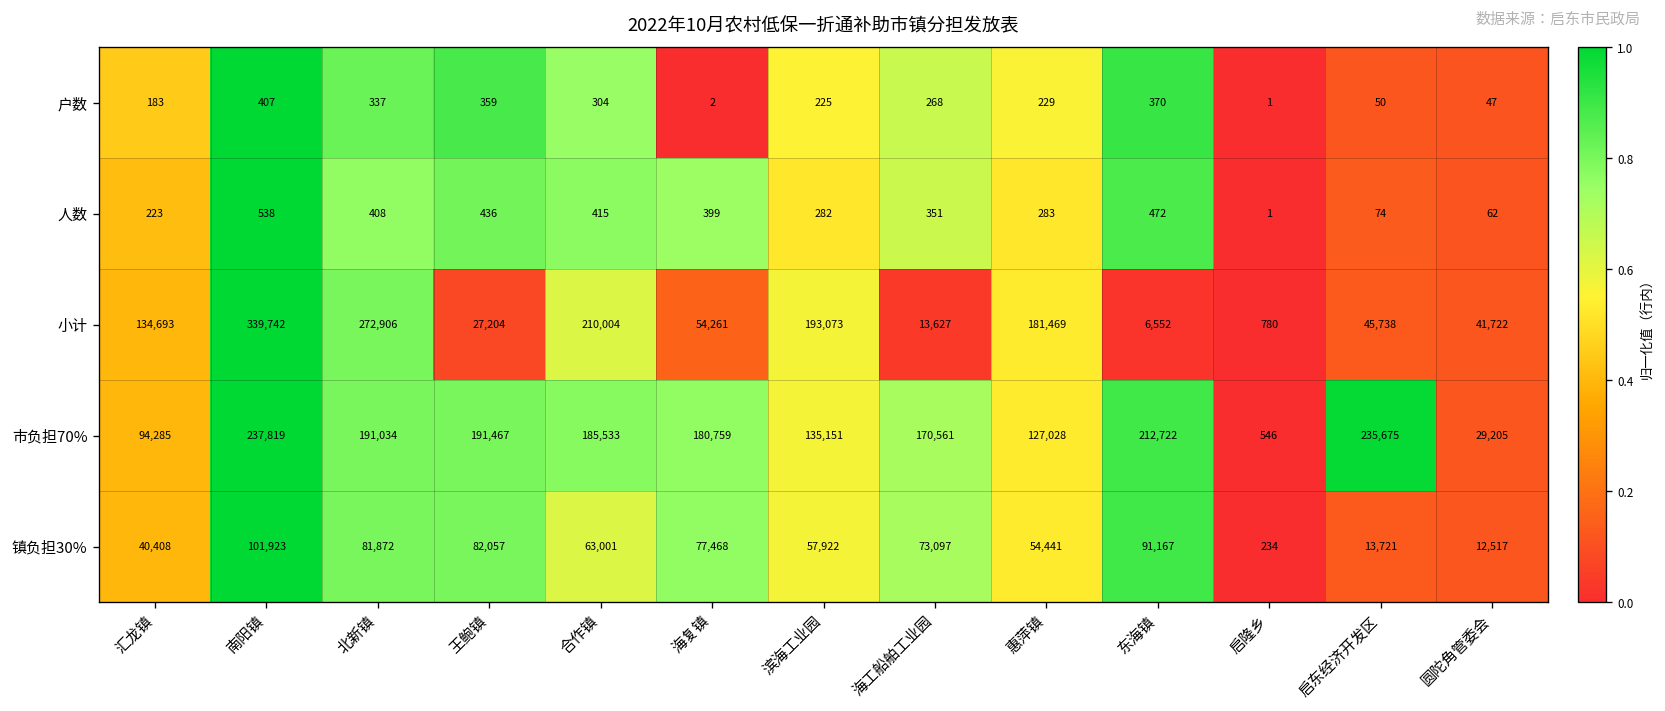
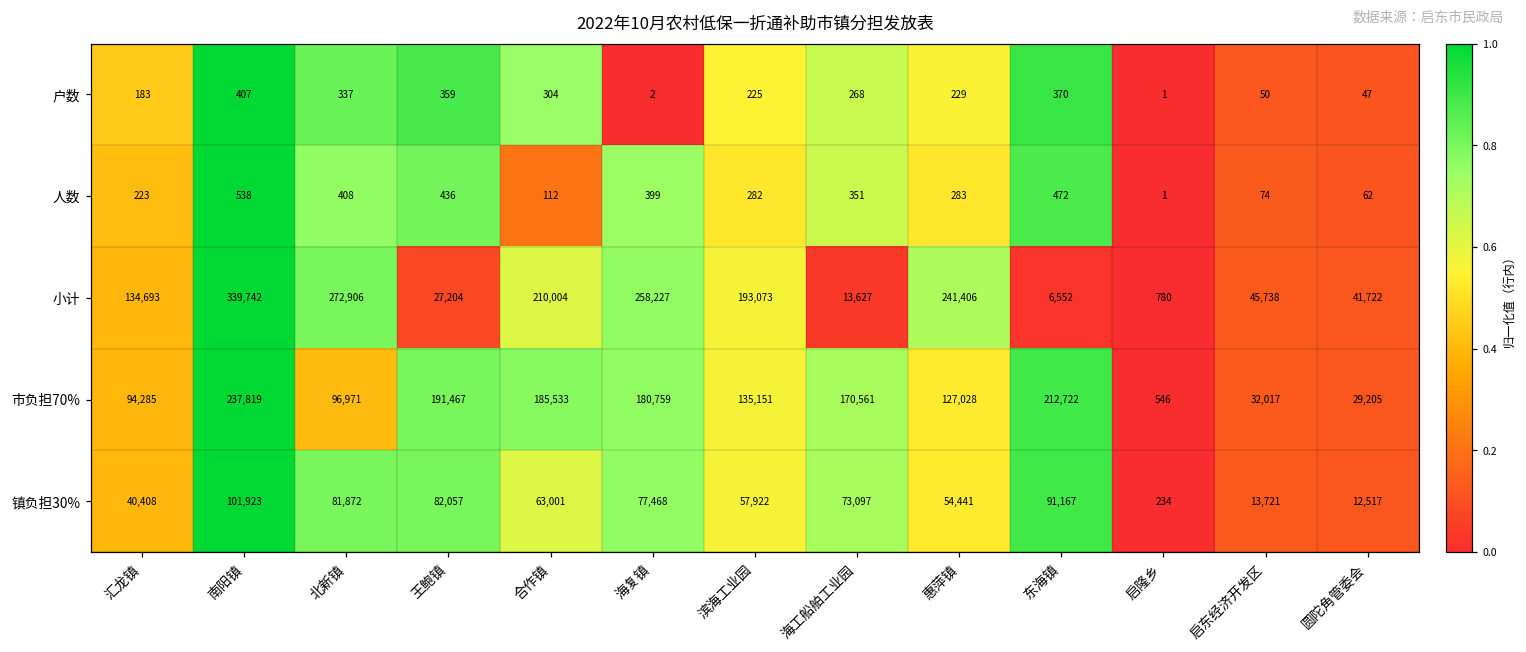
  {
    "户数": {
      "汇龙镇": "183",
      "南阳镇": "407",
      "北新镇": "337",
      "王鲍镇": "359",
      "合作镇": "304",
      "海复镇": "2",
      "滨海工业园": "225",
      "海工船舶工业园": "268",
      "惠萍镇": "229",
      "东海镇": "370",
      "启隆乡": "1",
      "启东经济开发区": "50",
      "圆陀角管委会": "47"
    },
    "人数": {
      "汇龙镇": "223",
      "南阳镇": "538",
      "北新镇": "408",
      "王鲍镇": "436",
-     "合作镇": "415",
+     "合作镇": "112",
      "海复镇": "399",
      "滨海工业园": "282",
      "海工船舶工业园": "351",
      "惠萍镇": "283",
      "东海镇": "472",
      "启隆乡": "1",
      "启东经济开发区": "74",
      "圆陀角管委会": "62"
    },
    "小计": {
      "汇龙镇": "134,693",
      "南阳镇": "339,742",
      "北新镇": "272,906",
      "王鲍镇": "27,204",
      "合作镇": "210,004",
-     "海复镇": "54,261",
+     "海复镇": "258,227",
      "滨海工业园": "193,073",
      "海工船舶工业园": "13,627",
-     "惠萍镇": "181,469",
+     "惠萍镇": "241,406",
      "东海镇": "6,552",
      "启隆乡": "780",
      "启东经济开发区": "45,738",
      "圆陀角管委会": "41,722"
    },
    "市负担70%": {
      "汇龙镇": "94,285",
      "南阳镇": "237,819",
-     "北新镇": "191,034",
+     "北新镇": "96,971",
      "王鲍镇": "191,467",
      "合作镇": "185,533",
      "海复镇": "180,759",
      "滨海工业园": "135,151",
      "海工船舶工业园": "170,561",
      "惠萍镇": "127,028",
      "东海镇": "212,722",
      "启隆乡": "546",
-     "启东经济开发区": "235,675",
+     "启东经济开发区": "32,017",
      "圆陀角管委会": "29,205"
    },
    "镇负担30%": {
      "汇龙镇": "40,408",
      "南阳镇": "101,923",
      "北新镇": "81,872",
      "王鲍镇": "82,057",
      "合作镇": "63,001",
      "海复镇": "77,468",
      "滨海工业园": "57,922",
      "海工船舶工业园": "73,097",
      "惠萍镇": "54,441",
      "东海镇": "91,167",
      "启隆乡": "234",
      "启东经济开发区": "13,721",
      "圆陀角管委会": "12,517"
    }
  }
